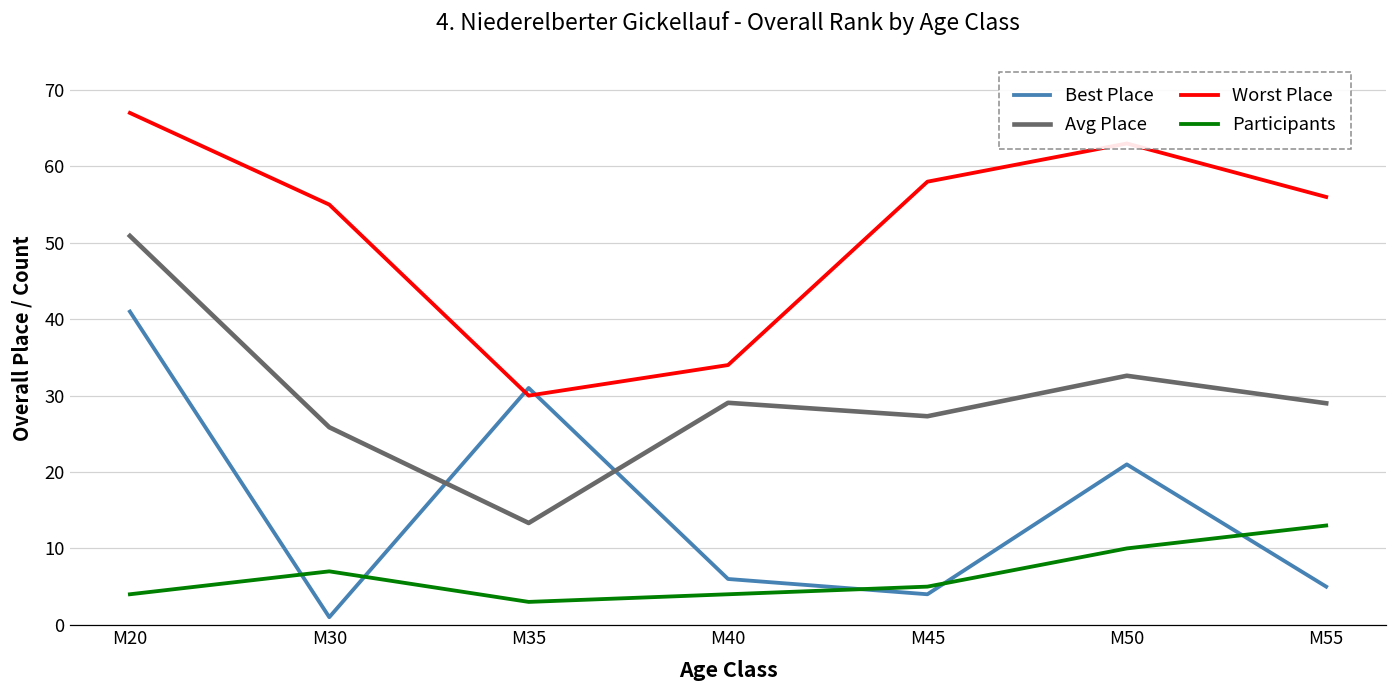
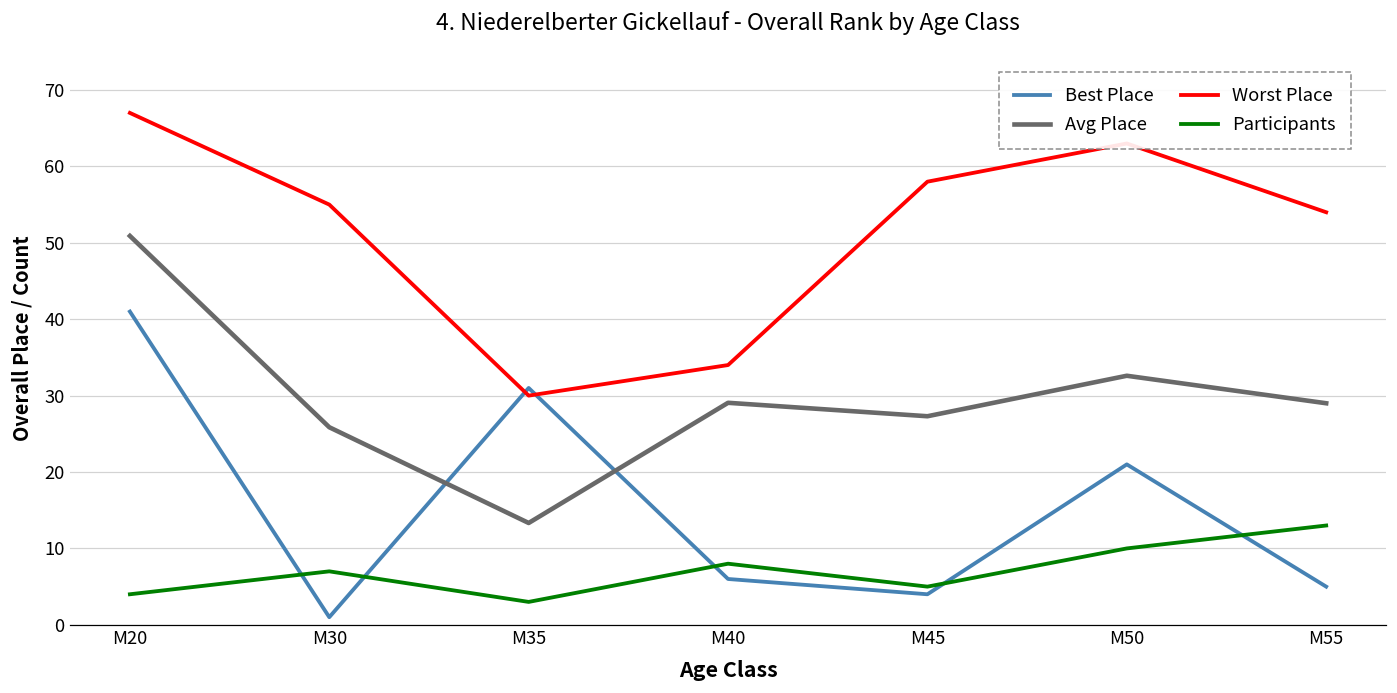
  {
    "Best Place": {
      "M20": 41,
      "M30": 1,
      "M35": 31,
      "M40": 6,
      "M45": 4,
      "M50": 21,
      "M55": 5
    },
    "Avg Place": {
      "M20": 51,
      "M30": 26,
      "M35": 13,
      "M40": 29,
      "M45": 27,
      "M50": 33,
      "M55": 29
    },
    "Worst Place": {
      "M20": 67,
      "M30": 55,
      "M35": 30,
      "M40": 34,
      "M45": 58,
-     "M55": 56
+     "M55": 54
    },
    "Participants": {
      "M20": 4,
      "M30": 7,
      "M35": 3,
-     "M40": 4,
+     "M40": 8,
      "M45": 5,
      "M50": 10,
      "M55": 13
    }
  }
